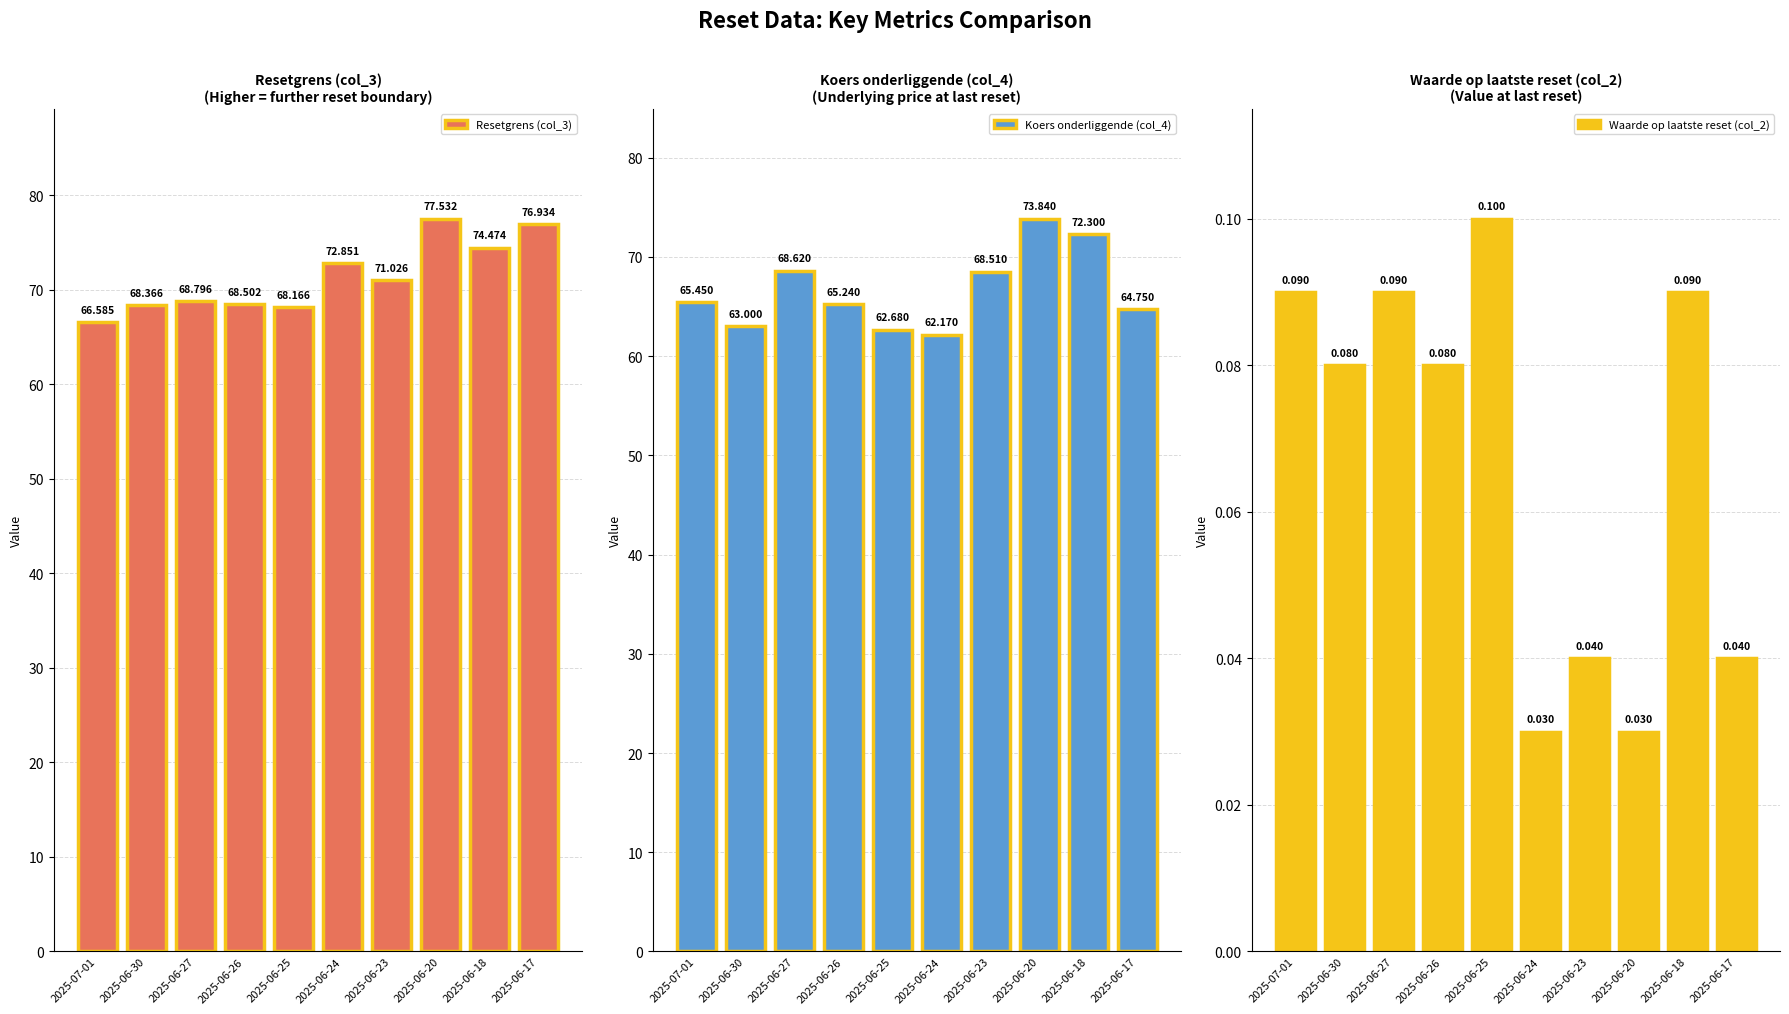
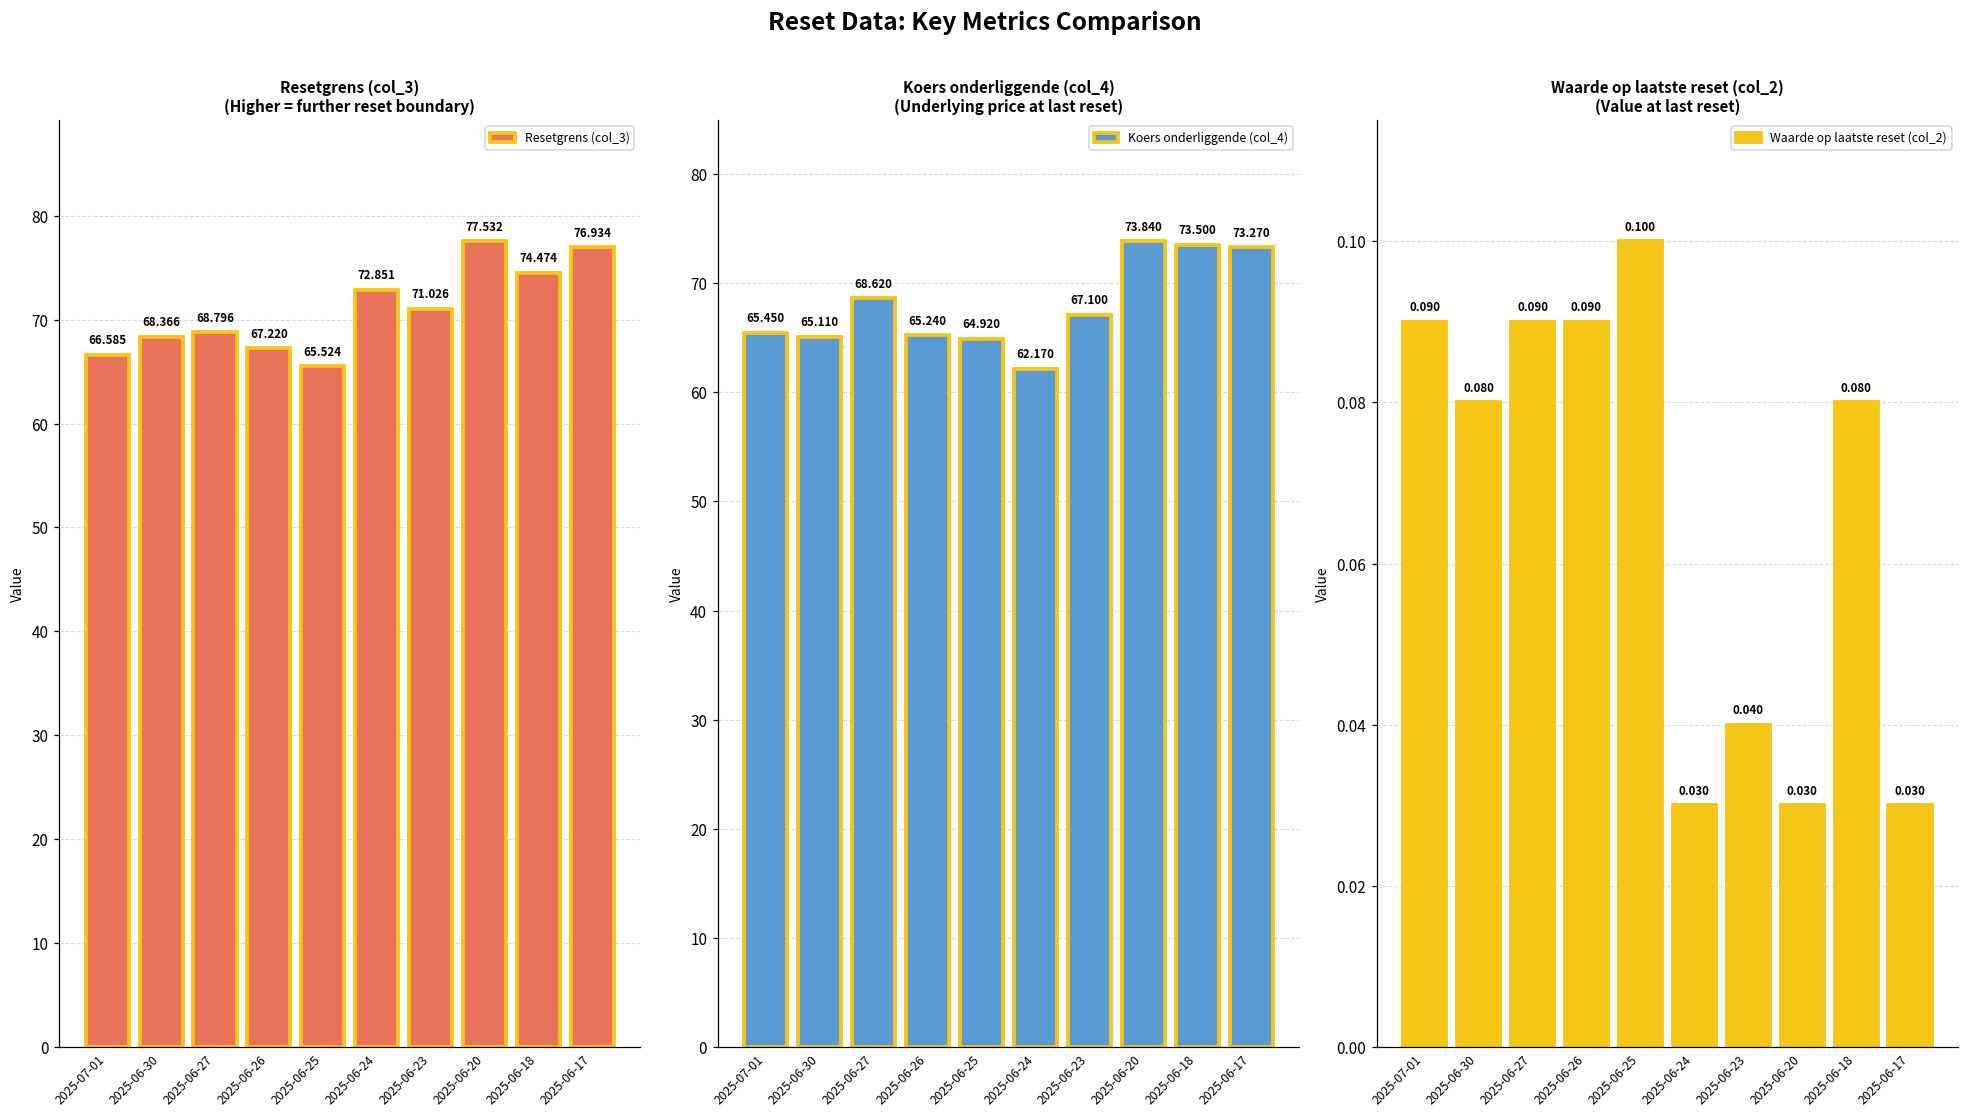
  {
    "Resetgrens (col_3) (Higher = further reset boundary)": {
      "2025-07-01": 66.585,
      "2025-06-30": 68.366,
      "2025-06-27": 68.796,
-     "2025-06-26": 68.502,
-     "2025-06-25": 68.166,
+     "2025-06-26": 67.220,
+     "2025-06-25": 65.524,
      "2025-06-24": 72.851,
      "2025-06-23": 71.026,
      "2025-06-20": 77.532,
      "2025-06-18": 74.474,
      "2025-06-17": 76.934
    },
    "Koers onderliggende (col_4) (Underlying price at last reset)": {
      "2025-07-01": 65.450,
-     "2025-06-30": 63.000,
+     "2025-06-30": 65.110,
      "2025-06-27": 68.620,
      "2025-06-26": 65.240,
-     "2025-06-25": 62.680,
+     "2025-06-25": 64.920,
      "2025-06-24": 62.170,
-     "2025-06-23": 68.510,
+     "2025-06-23": 67.100,
      "2025-06-20": 73.840,
-     "2025-06-18": 72.300,
-     "2025-06-17": 64.750
+     "2025-06-18": 73.500,
+     "2025-06-17": 73.270
    },
    "Waarde op laatste reset (col_2) (Value at last reset)": {
      "2025-07-01": 0.090,
      "2025-06-30": 0.080,
      "2025-06-27": 0.090,
-     "2025-06-26": 0.080,
+     "2025-06-26": 0.090,
      "2025-06-25": 0.100,
      "2025-06-24": 0.030,
      "2025-06-23": 0.040,
      "2025-06-20": 0.030,
-     "2025-06-18": 0.090,
-     "2025-06-17": 0.040
+     "2025-06-18": 0.080,
+     "2025-06-17": 0.030
    }
  }
